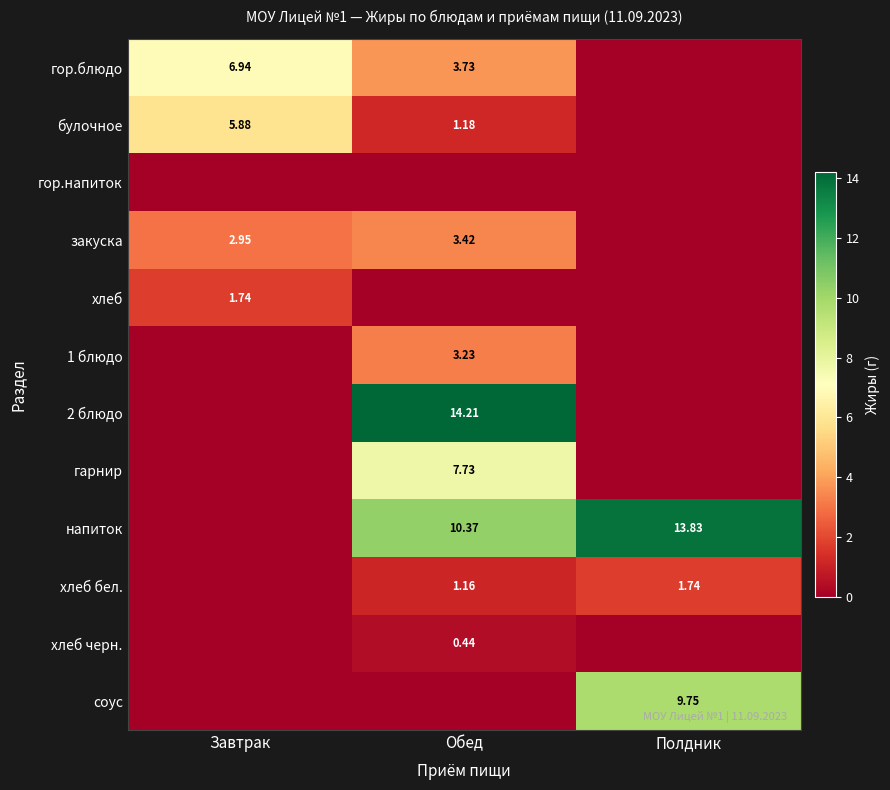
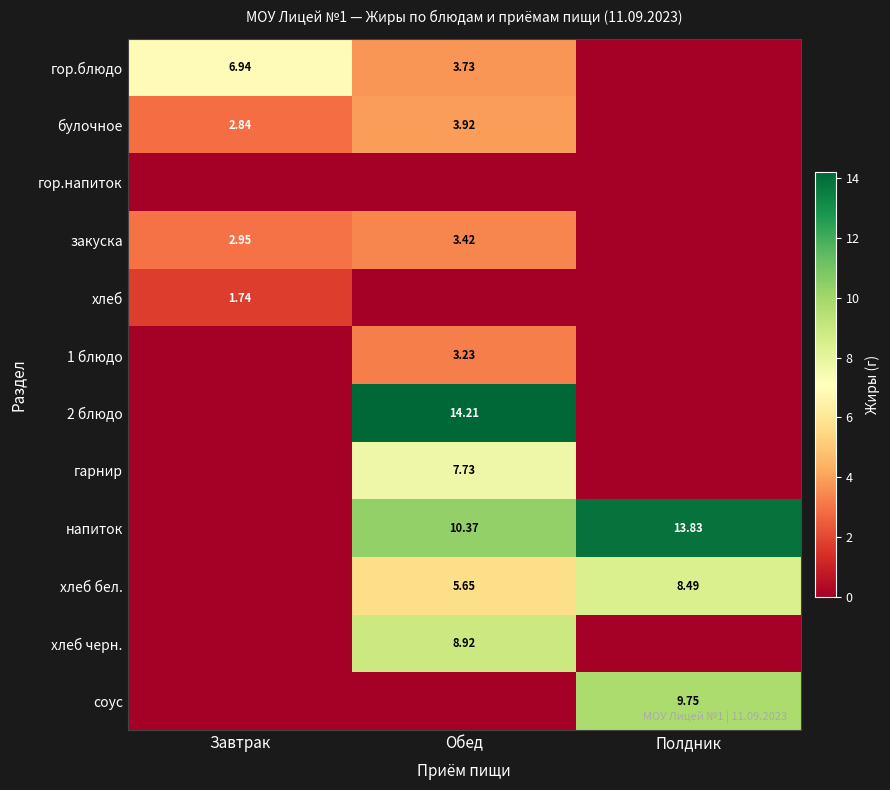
  {
    "гор.блюдо": {
      "Завтрак": 6.94,
      "Обед": 3.73
    },
    "булочное": {
-     "Завтрак": 5.88,
-     "Обед": 1.18
+     "Завтрак": 2.84,
+     "Обед": 3.92
    },
    "закуска": {
      "Завтрак": 2.95,
      "Обед": 3.42
    },
    "хлеб": {
      "Завтрак": 1.74
    },
    "1 блюдо": {
      "Обед": 3.23
    },
    "2 блюдо": {
      "Обед": 14.21
    },
    "гарнир": {
      "Обед": 7.73
    },
    "напиток": {
      "Обед": 10.37,
      "Полдник": 13.83
    },
    "хлеб бел.": {
-     "Обед": 1.16,
-     "Полдник": 1.74
+     "Обед": 5.65,
+     "Полдник": 8.49
    },
    "хлеб черн.": {
-     "Обед": 0.44
+     "Обед": 8.92
    }
  }
